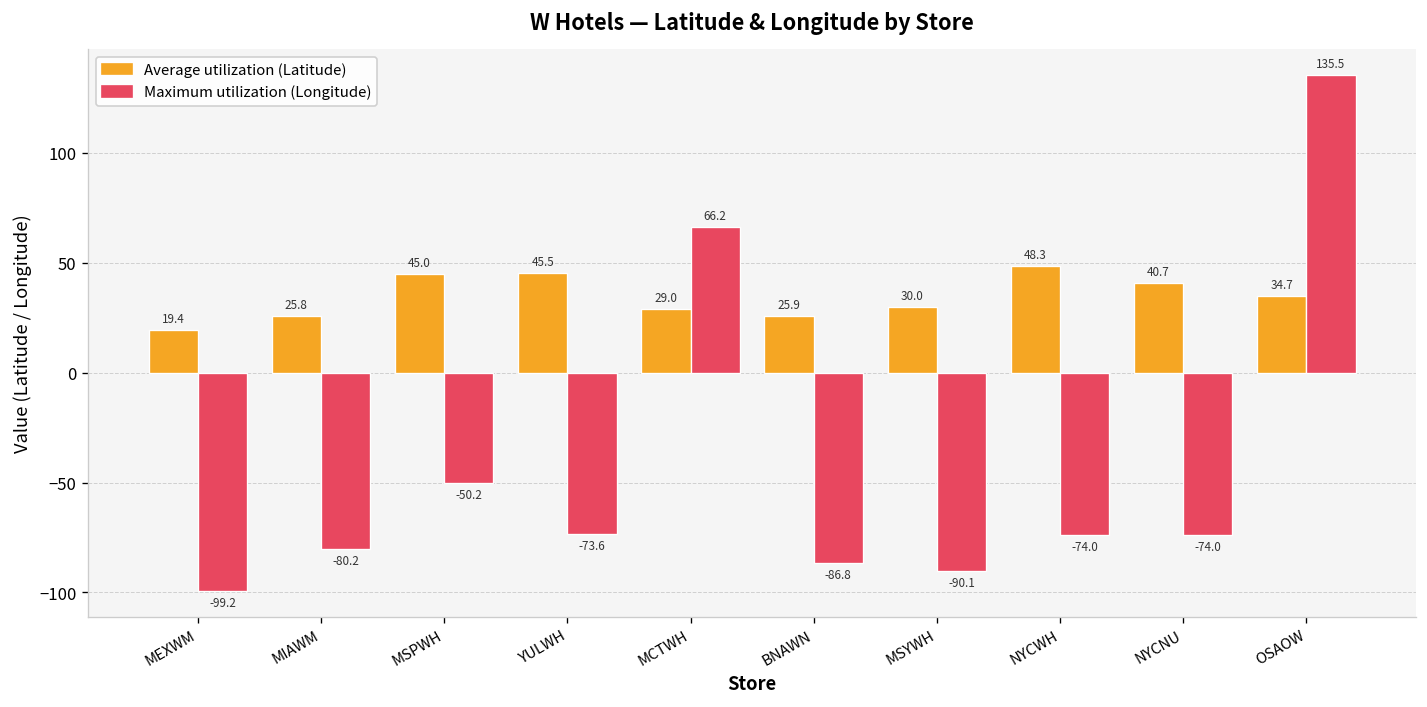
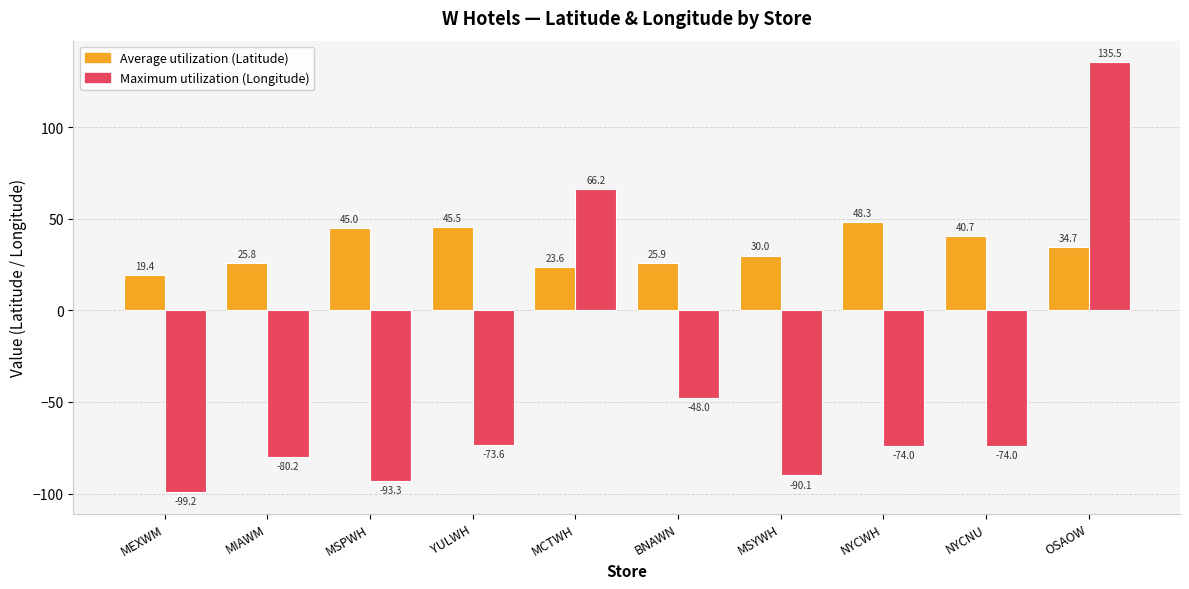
  {
    "Average utilization (Latitude)": {
      "MEXWM": 19.4,
      "MIAWM": 25.8,
      "MSPWH": 45.0,
      "YULWH": 45.5,
-     "MCTWH": 29.0,
+     "MCTWH": 23.6,
      "BNAWN": 25.9,
      "MSYWH": 30.0,
      "NYCWH": 48.3,
      "NYCNU": 40.7,
      "OSAOW": 34.7
    },
    "Maximum utilization (Longitude)": {
      "MEXWM": -99.2,
      "MIAWM": -80.2,
-     "MSPWH": -50.2,
+     "MSPWH": -93.3,
      "YULWH": -73.6,
      "MCTWH": 66.2,
-     "BNAWN": -86.8,
+     "BNAWN": -48.0,
      "MSYWH": -90.1,
      "NYCWH": -74.0,
      "NYCNU": -74.0,
      "OSAOW": 135.5
    }
  }
